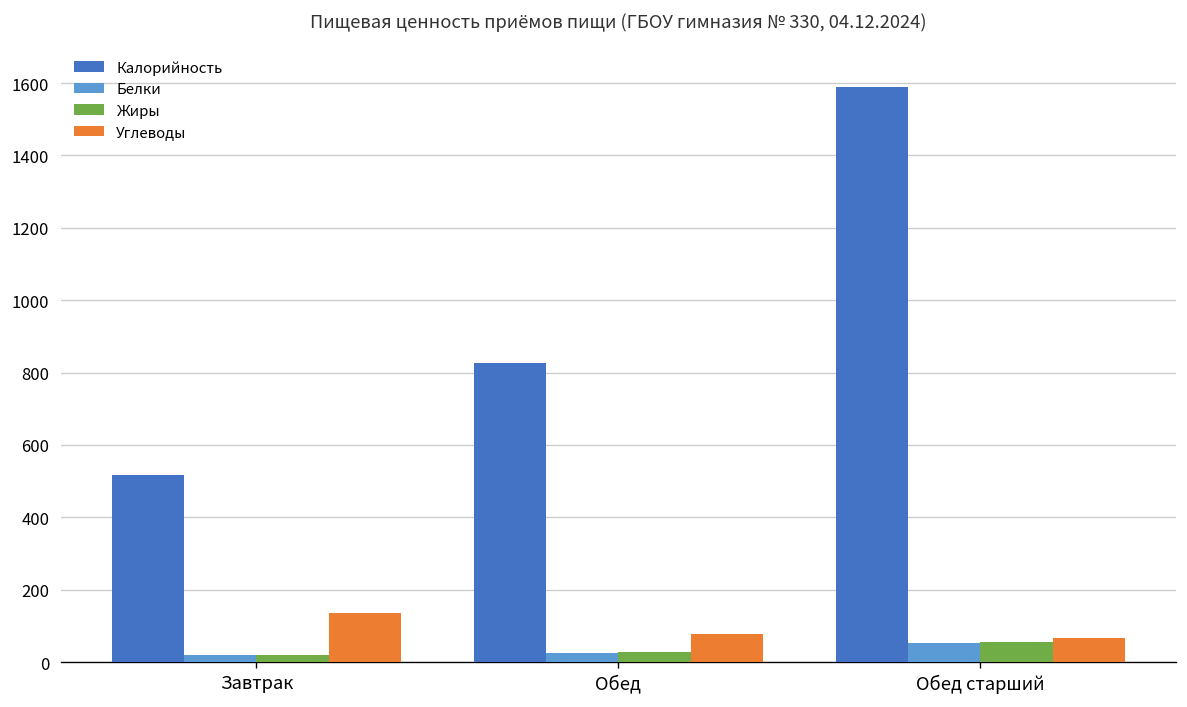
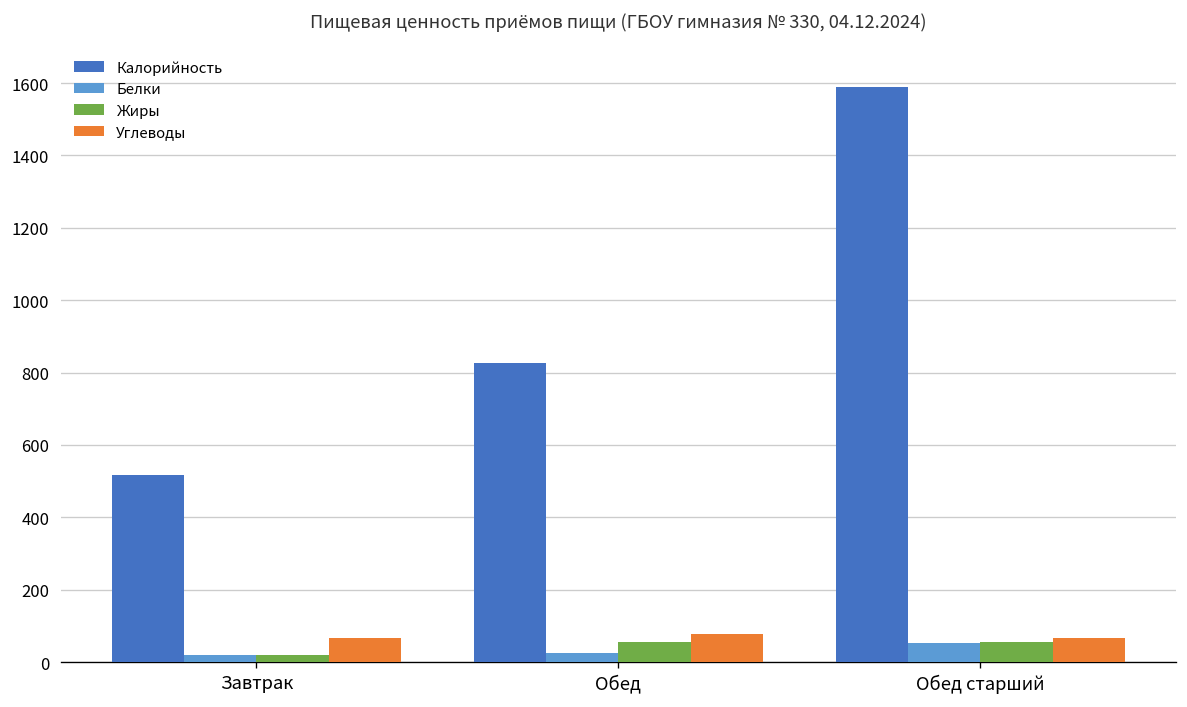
  {
    "Жиры": {
      "Завтрак": 20,
-     "Обед": 30,
+     "Обед": 60,
      "Обед старший": 60
    },
    "Углеводы": {
-     "Завтрак": 140,
+     "Завтрак": 70,
      "Обед": 80,
      "Обед старший": 70
    }
  }
